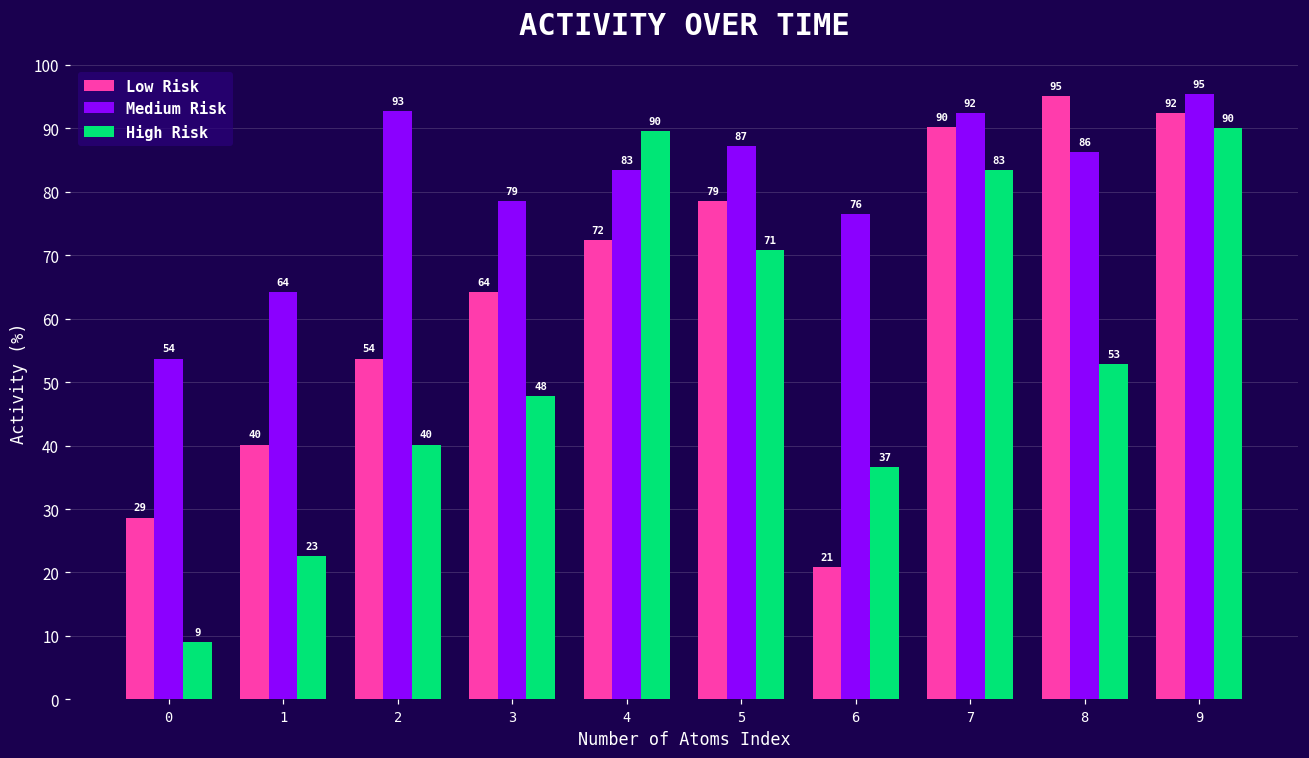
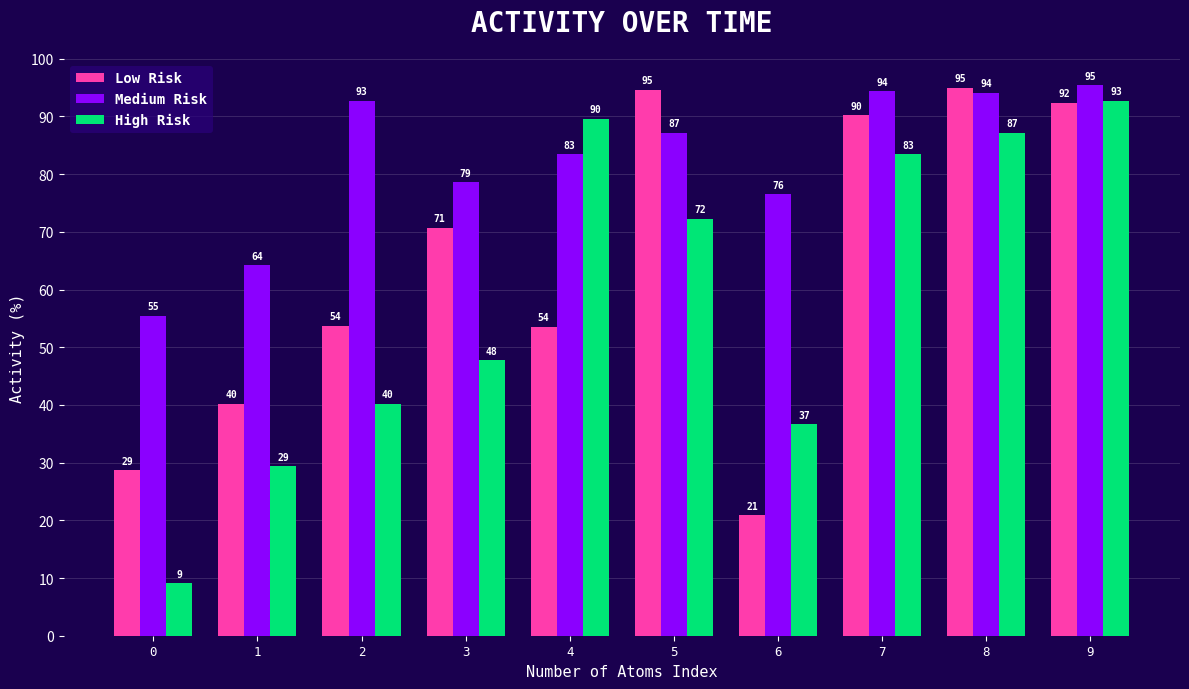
  {
    "Low Risk": {
      "0": 29,
      "1": 40,
      "2": 54,
-     "3": 64,
-     "4": 72,
-     "5": 79,
+     "3": 71,
+     "4": 54,
+     "5": 95,
      "6": 21,
      "7": 90,
      "8": 95,
      "9": 92
    },
    "Medium Risk": {
-     "0": 54,
+     "0": 55,
      "1": 64,
      "2": 93,
      "3": 79,
      "4": 83,
      "5": 87,
      "6": 76,
-     "7": 92,
-     "8": 86,
+     "7": 94,
+     "8": 94,
      "9": 95
    },
    "High Risk": {
      "0": 9,
-     "1": 23,
+     "1": 29,
      "2": 40,
      "3": 48,
      "4": 90,
-     "5": 71,
+     "5": 72,
      "6": 37,
      "7": 83,
-     "8": 53,
-     "9": 90
+     "8": 87,
+     "9": 93
    }
  }
